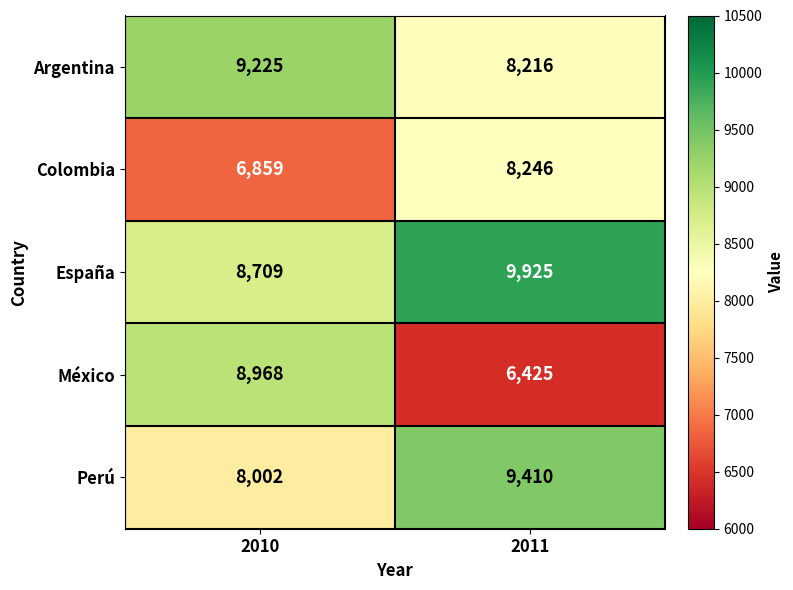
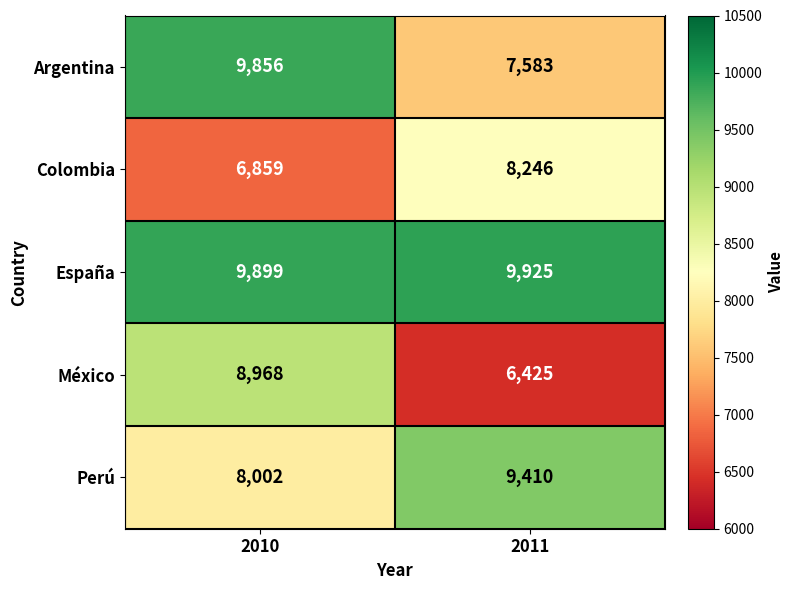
  {
    "Argentina": {
-     "2010": "9,225",
-     "2011": "8,216"
+     "2010": "9,856",
+     "2011": "7,583"
    },
    "Colombia": {
      "2010": "6,859",
      "2011": "8,246"
    },
    "España": {
-     "2010": "8,709",
+     "2010": "9,899",
      "2011": "9,925"
    },
    "México": {
      "2010": "8,968",
      "2011": "6,425"
    },
    "Perú": {
      "2010": "8,002",
      "2011": "9,410"
    }
  }
